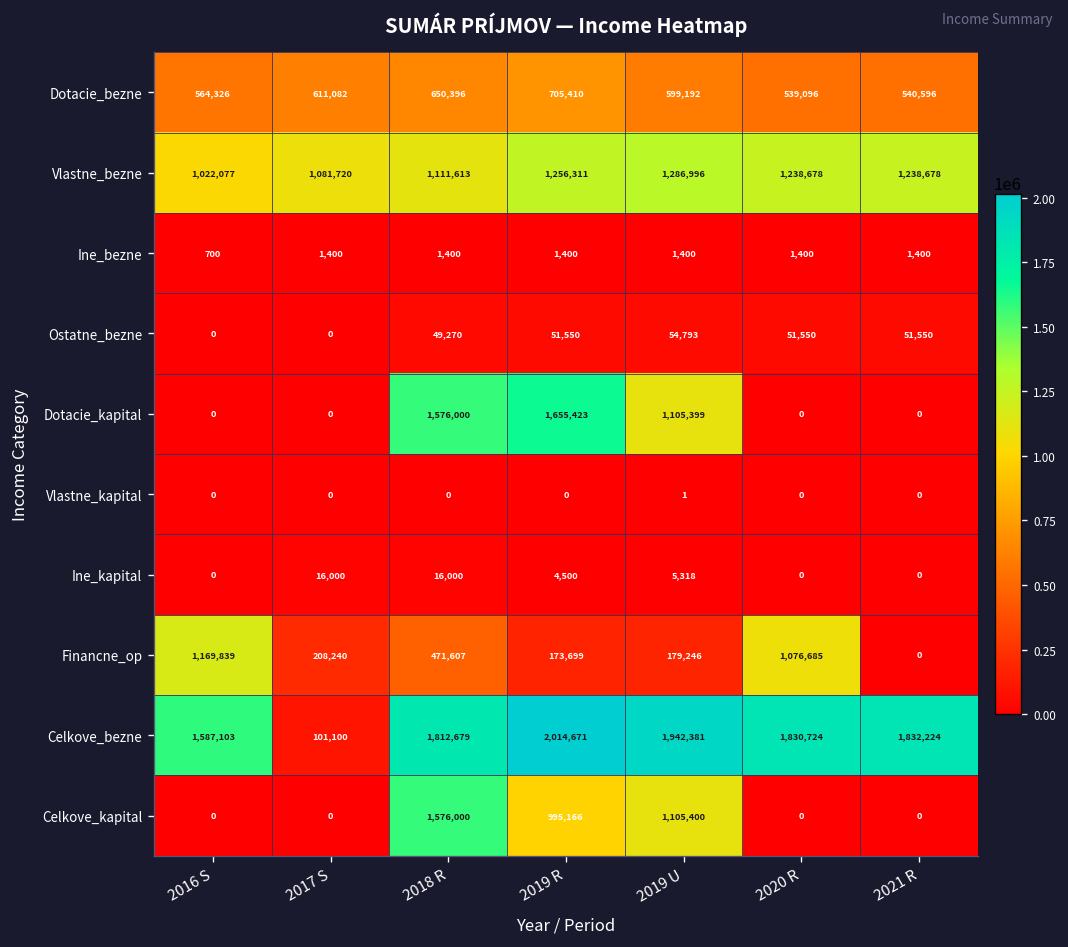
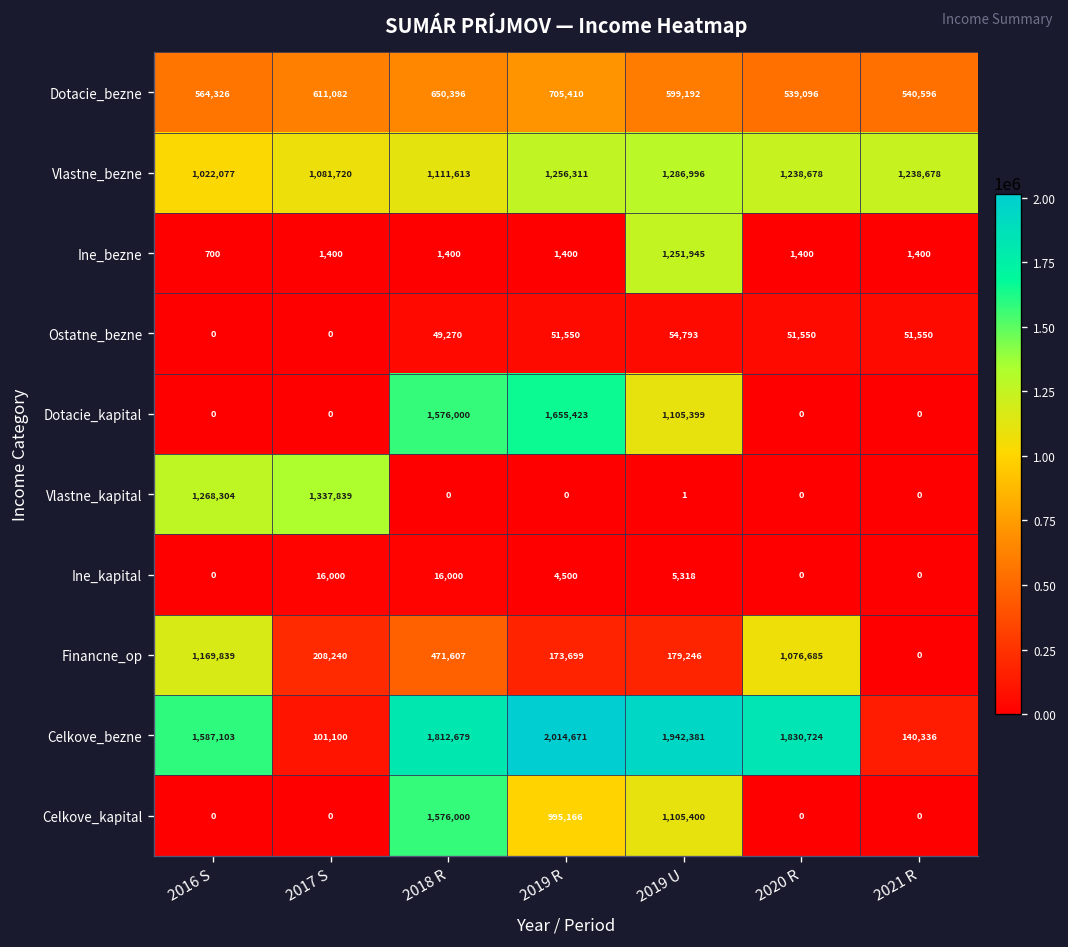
  {
    "Dotacie_bezne": {
      "2016 S": "564,326",
      "2017 S": "611,082",
      "2018 R": "650,396",
      "2019 R": "705,410",
      "2019 U": "599,192",
      "2020 R": "539,096",
      "2021 R": "540,596"
    },
    "Vlastne_bezne": {
      "2016 S": "1,022,077",
      "2017 S": "1,081,720",
      "2018 R": "1,111,613",
      "2019 R": "1,256,311",
      "2019 U": "1,286,996",
      "2020 R": "1,238,678",
      "2021 R": "1,238,678"
    },
    "Ine_bezne": {
      "2016 S": "700",
      "2017 S": "1,400",
      "2018 R": "1,400",
      "2019 R": "1,400",
-     "2019 U": "1,400",
+     "2019 U": "1,251,945",
      "2020 R": "1,400",
      "2021 R": "1,400"
    },
    "Ostatne_bezne": {
      "2016 S": "0",
      "2017 S": "0",
      "2018 R": "49,270",
      "2019 R": "51,550",
      "2019 U": "54,793",
      "2020 R": "51,550",
      "2021 R": "51,550"
    },
    "Dotacie_kapital": {
      "2016 S": "0",
      "2017 S": "0",
      "2018 R": "1,576,000",
      "2019 R": "1,655,423",
      "2019 U": "1,105,399",
      "2020 R": "0",
      "2021 R": "0"
    },
    "Vlastne_kapital": {
-     "2016 S": "0",
-     "2017 S": "0",
+     "2016 S": "1,268,304",
+     "2017 S": "1,337,839",
      "2018 R": "0",
      "2019 R": "0",
      "2019 U": "1",
      "2020 R": "0",
      "2021 R": "0"
    },
    "Ine_kapital": {
      "2016 S": "0",
      "2017 S": "16,000",
      "2018 R": "16,000",
      "2019 R": "4,500",
      "2019 U": "5,318",
      "2020 R": "0",
      "2021 R": "0"
    },
    "Financne_op": {
      "2016 S": "1,169,839",
      "2017 S": "208,240",
      "2018 R": "471,607",
      "2019 R": "173,699",
      "2019 U": "179,246",
      "2020 R": "1,076,685",
      "2021 R": "0"
    },
    "Celkove_bezne": {
      "2016 S": "1,587,103",
      "2017 S": "101,100",
      "2018 R": "1,812,679",
      "2019 R": "2,014,671",
      "2019 U": "1,942,381",
      "2020 R": "1,830,724",
-     "2021 R": "1,832,224"
+     "2021 R": "140,336"
    },
    "Celkove_kapital": {
      "2016 S": "0",
      "2017 S": "0",
      "2018 R": "1,576,000",
      "2019 R": "995,166",
      "2019 U": "1,105,400",
      "2020 R": "0",
      "2021 R": "0"
    }
  }
